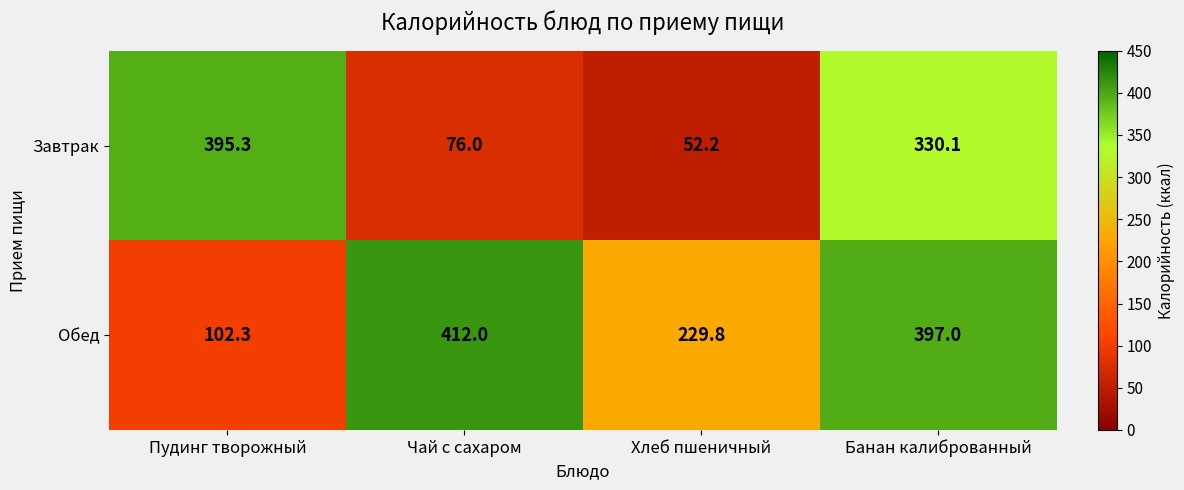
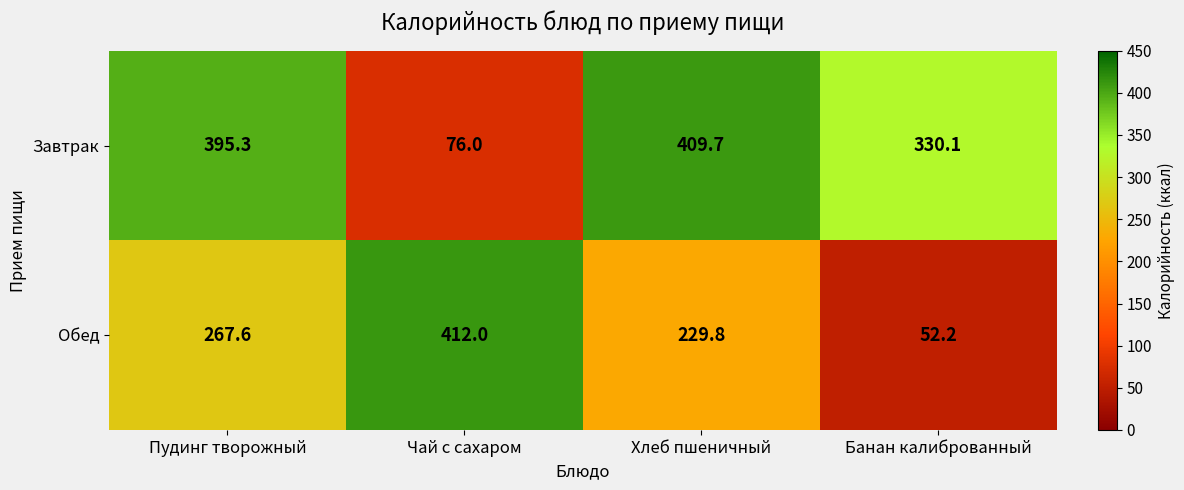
  {
    "Завтрак": {
      "Пудинг творожный": 395.3,
      "Чай с сахаром": 76.0,
-     "Хлеб пшеничный": 52.2,
+     "Хлеб пшеничный": 409.7,
      "Банан калиброванный": 330.1
    },
    "Обед": {
-     "Пудинг творожный": 102.3,
+     "Пудинг творожный": 267.6,
      "Чай с сахаром": 412.0,
      "Хлеб пшеничный": 229.8,
-     "Банан калиброванный": 397.0
+     "Банан калиброванный": 52.2
    }
  }
